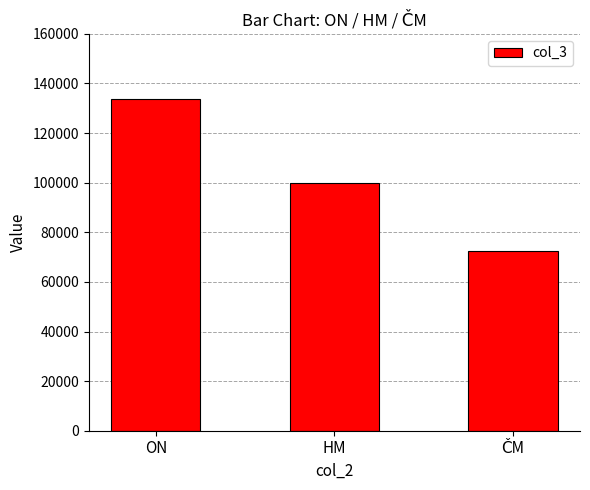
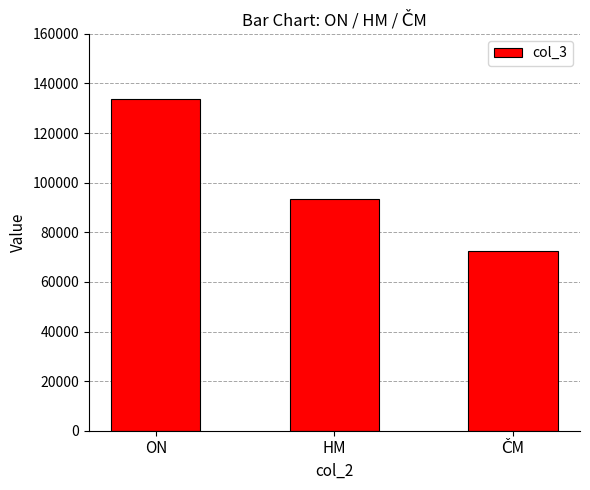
  {
    "ON": 134000,
-   "HM": 100000,
+   "HM": 94000,
    "ČM": 73000
  }
